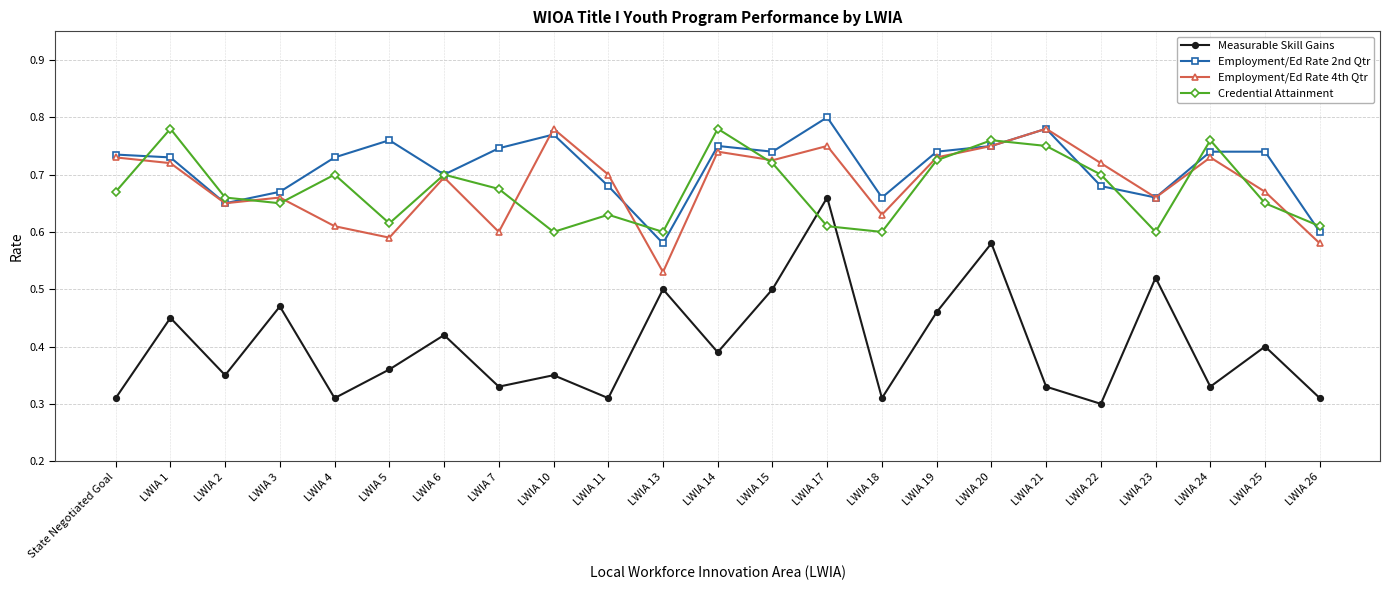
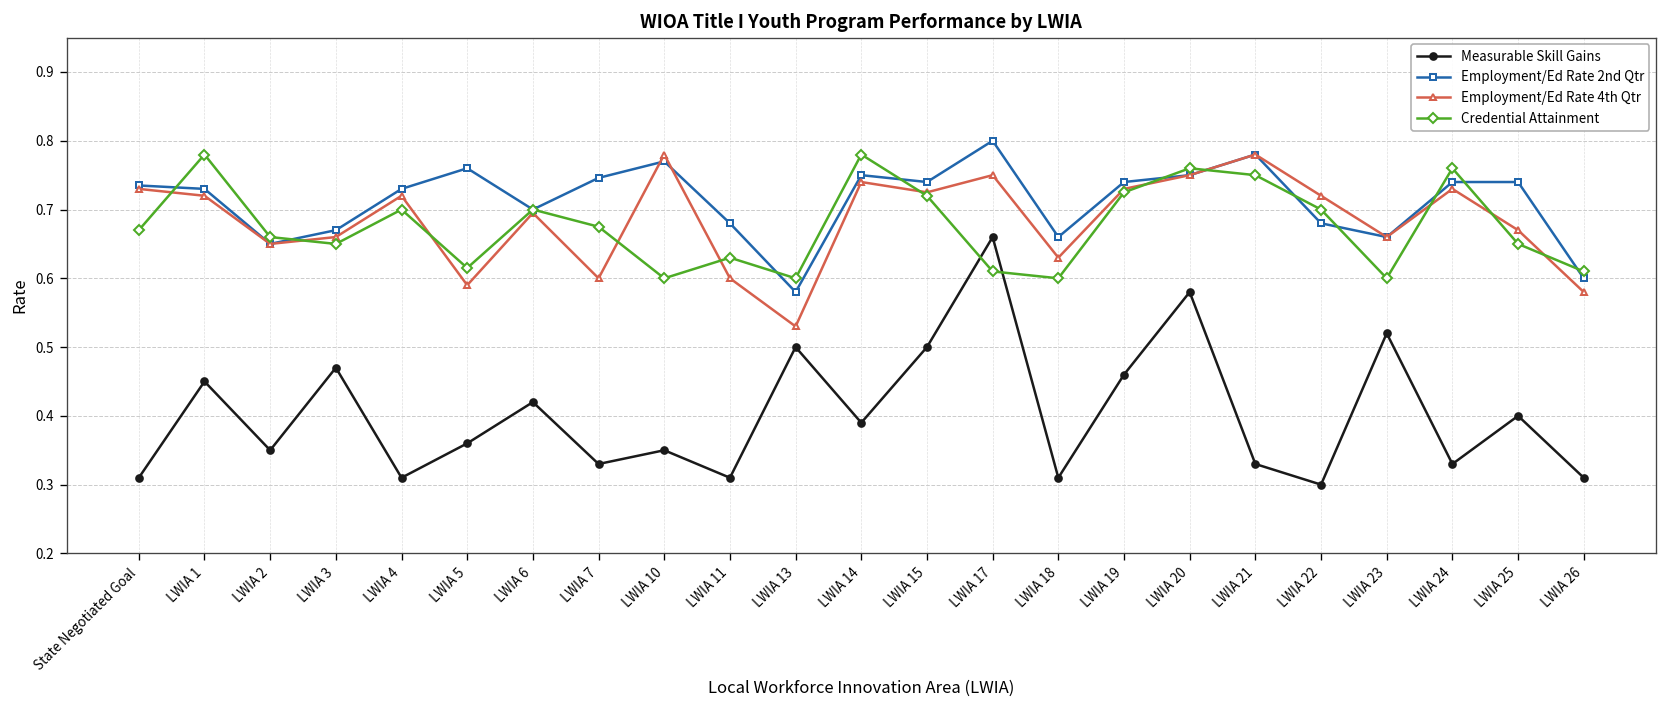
  {
    "Measurable Skill Gains": {
      "State Negotiated Goal": 0.31,
      "LWIA 1": 0.45,
      "LWIA 2": 0.35,
      "LWIA 3": 0.47,
      "LWIA 4": 0.31,
      "LWIA 5": 0.36,
      "LWIA 6": 0.42,
      "LWIA 7": 0.33,
      "LWIA 10": 0.35,
      "LWIA 11": 0.31,
      "LWIA 13": 0.50,
      "LWIA 14": 0.39,
      "LWIA 15": 0.50,
      "LWIA 17": 0.66,
      "LWIA 18": 0.31,
      "LWIA 19": 0.46,
      "LWIA 20": 0.58,
      "LWIA 21": 0.33,
      "LWIA 22": 0.30,
      "LWIA 23": 0.52,
      "LWIA 24": 0.33,
      "LWIA 25": 0.40,
      "LWIA 26": 0.31
    },
    "Employment/Ed Rate 2nd Qtr": {
      "State Negotiated Goal": 0.74,
      "LWIA 1": 0.73,
      "LWIA 3": 0.67,
      "LWIA 4": 0.73,
      "LWIA 5": 0.76,
      "LWIA 7": 0.75,
      "LWIA 10": 0.77,
      "LWIA 11": 0.68,
      "LWIA 13": 0.58,
      "LWIA 14": 0.75,
      "LWIA 15": 0.74,
      "LWIA 17": 0.80,
      "LWIA 18": 0.66,
      "LWIA 19": 0.74,
      "LWIA 22": 0.68,
      "LWIA 24": 0.74,
      "LWIA 25": 0.74,
      "LWIA 26": 0.60
    },
    "Employment/Ed Rate 4th Qtr": {
      "State Negotiated Goal": 0.73,
      "LWIA 1": 0.72,
      "LWIA 3": 0.66,
-     "LWIA 4": 0.61,
+     "LWIA 4": 0.72,
      "LWIA 5": 0.59,
      "LWIA 6": 0.70,
      "LWIA 7": 0.60,
      "LWIA 10": 0.78,
-     "LWIA 11": 0.7,
+     "LWIA 11": 0.6,
      "LWIA 13": 0.53,
      "LWIA 14": 0.74,
      "LWIA 15": 0.73,
      "LWIA 17": 0.75,
      "LWIA 18": 0.63,
      "LWIA 19": 0.73,
      "LWIA 22": 0.72,
      "LWIA 24": 0.73,
      "LWIA 25": 0.67,
      "LWIA 26": 0.58
    },
    "Credential Attainment": {
      "State Negotiated Goal": 0.67,
      "LWIA 1": 0.78,
      "LWIA 2": 0.66,
      "LWIA 3": 0.65,
      "LWIA 4": 0.70,
      "LWIA 5": 0.62,
      "LWIA 7": 0.68,
      "LWIA 10": 0.60,
      "LWIA 11": 0.63,
      "LWIA 13": 0.60,
      "LWIA 14": 0.78,
      "LWIA 15": 0.72,
      "LWIA 17": 0.61,
      "LWIA 18": 0.60,
      "LWIA 19": 0.73,
      "LWIA 20": 0.76,
      "LWIA 21": 0.75,
      "LWIA 22": 0.70,
      "LWIA 23": 0.60,
      "LWIA 24": 0.76,
      "LWIA 25": 0.65,
      "LWIA 26": 0.61
    }
  }
